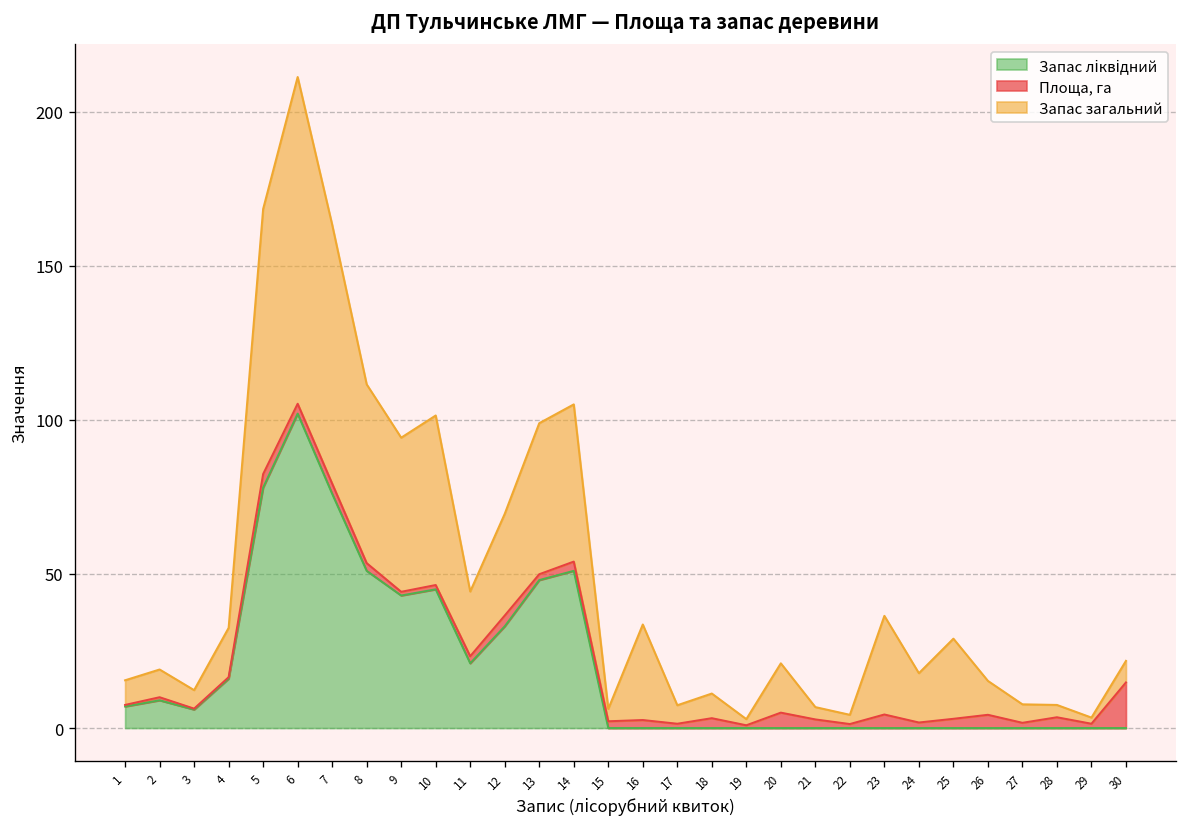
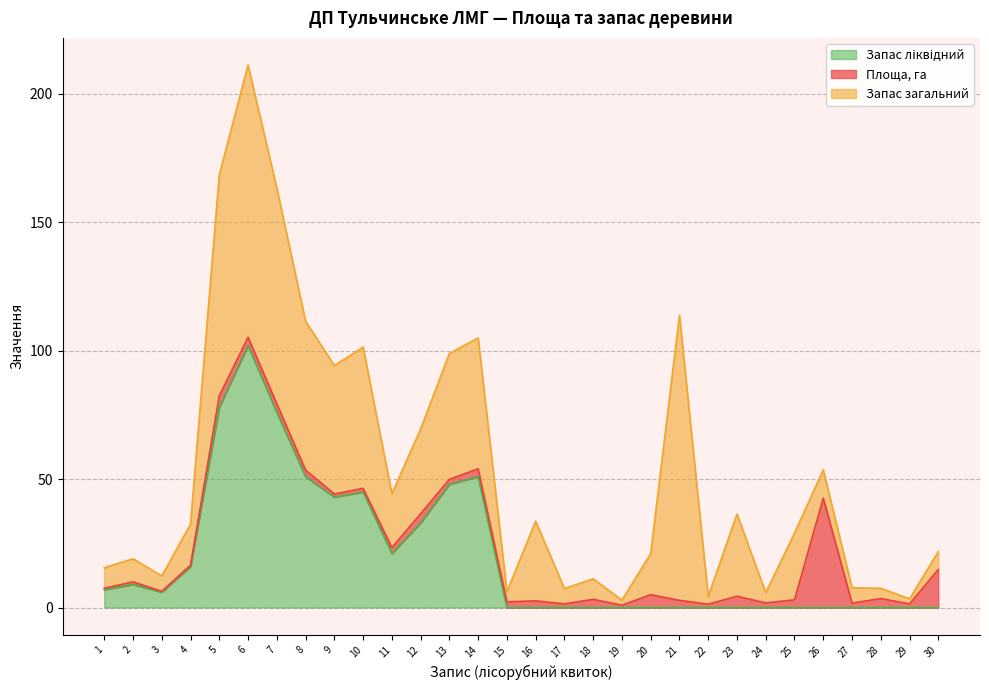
  {
    "Запас ліквідний": {
      "5": 78,
      "6": 102,
      "7": 76,
      "8": 51,
      "9": 43,
      "10": 45,
      "11": 21,
      "12": 33,
      "13": 48,
      "14": 51,
      "15": 0,
      "16": 0,
      "17": 0,
      "18": 0,
      "20": 0,
      "21": 0,
      "22": 0,
      "23": 0,
      "24": 0,
      "25": 0,
      "26": 0,
      "27": 0,
      "28": 0,
      "29": 0,
      "30": 0
    },
    "Площа, га": {
      "5": 4,
      "6": 3,
      "7": 3,
      "8": 3,
      "9": 1,
      "10": 1,
      "11": 2,
      "12": 4,
      "13": 2,
      "14": 3,
      "15": 2,
      "16": 3,
      "17": 1,
      "18": 3,
      "20": 5,
      "21": 3,
      "22": 1,
      "23": 4,
      "24": 2,
      "25": 3,
-     "26": 4,
+     "26": 43,
      "27": 2,
      "28": 4,
      "29": 1,
      "30": 15
    },
    "Запас загальний": {
      "1": 8,
      "2": 9,
      "3": 6,
      "4": 16,
      "5": 86,
      "6": 106,
      "7": 84,
      "8": 58,
      "9": 50,
      "10": 55,
      "11": 21,
      "12": 33,
      "13": 49,
      "14": 51,
      "15": 4,
      "16": 31,
      "17": 6,
      "18": 8,
      "19": 2,
      "20": 16,
-     "21": 4,
+     "21": 111,
      "22": 3,
      "23": 32,
-     "24": 16,
+     "24": 4,
      "25": 26,
      "26": 11,
      "27": 6,
      "28": 4,
      "29": 2,
      "30": 7
    }
  }
